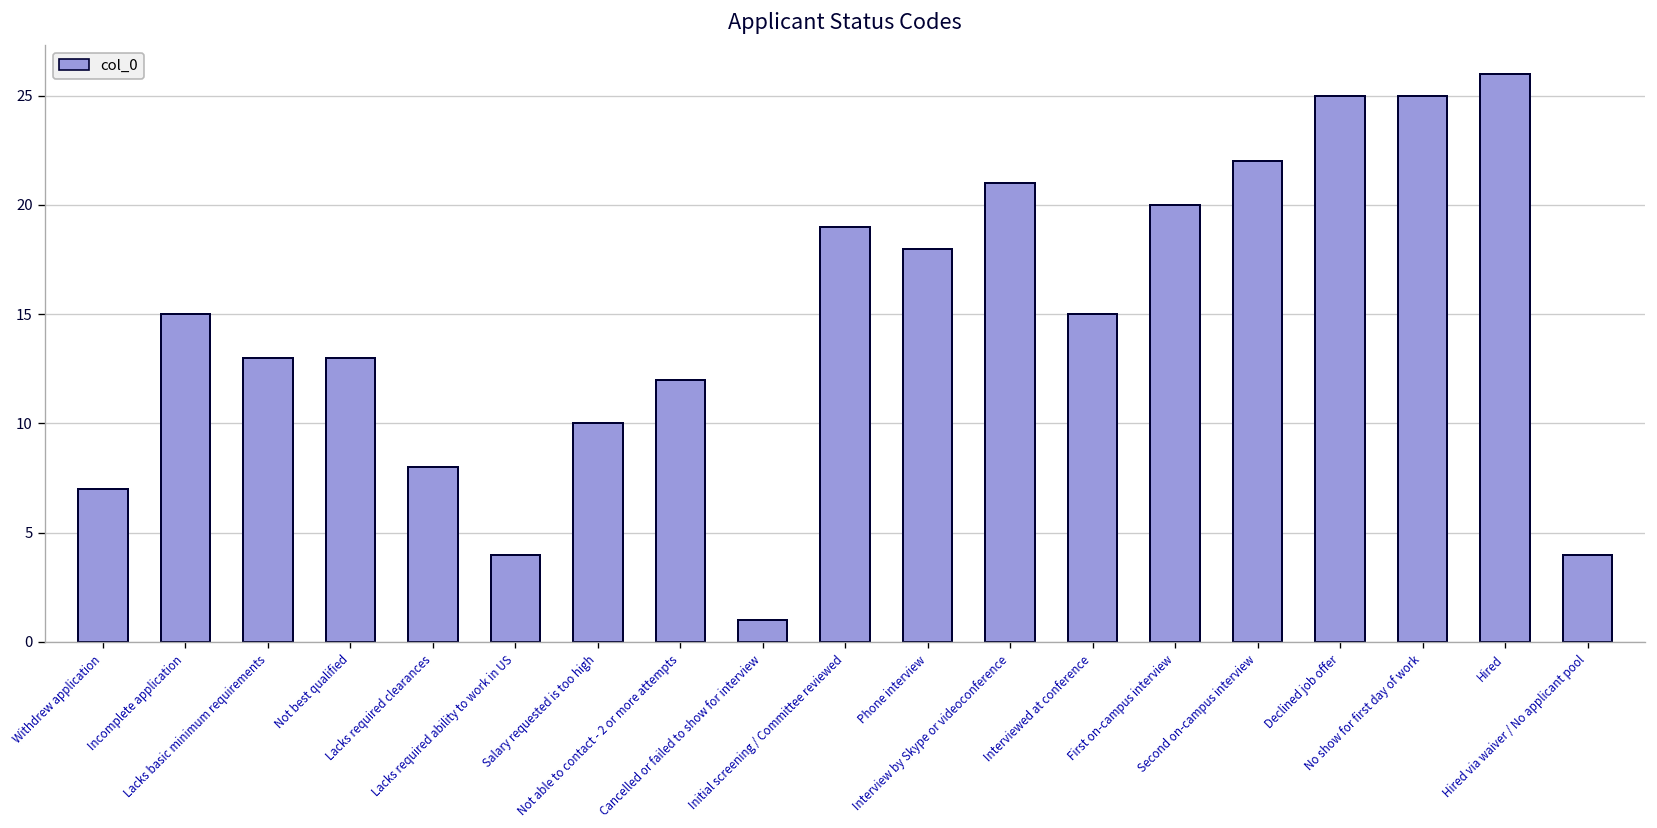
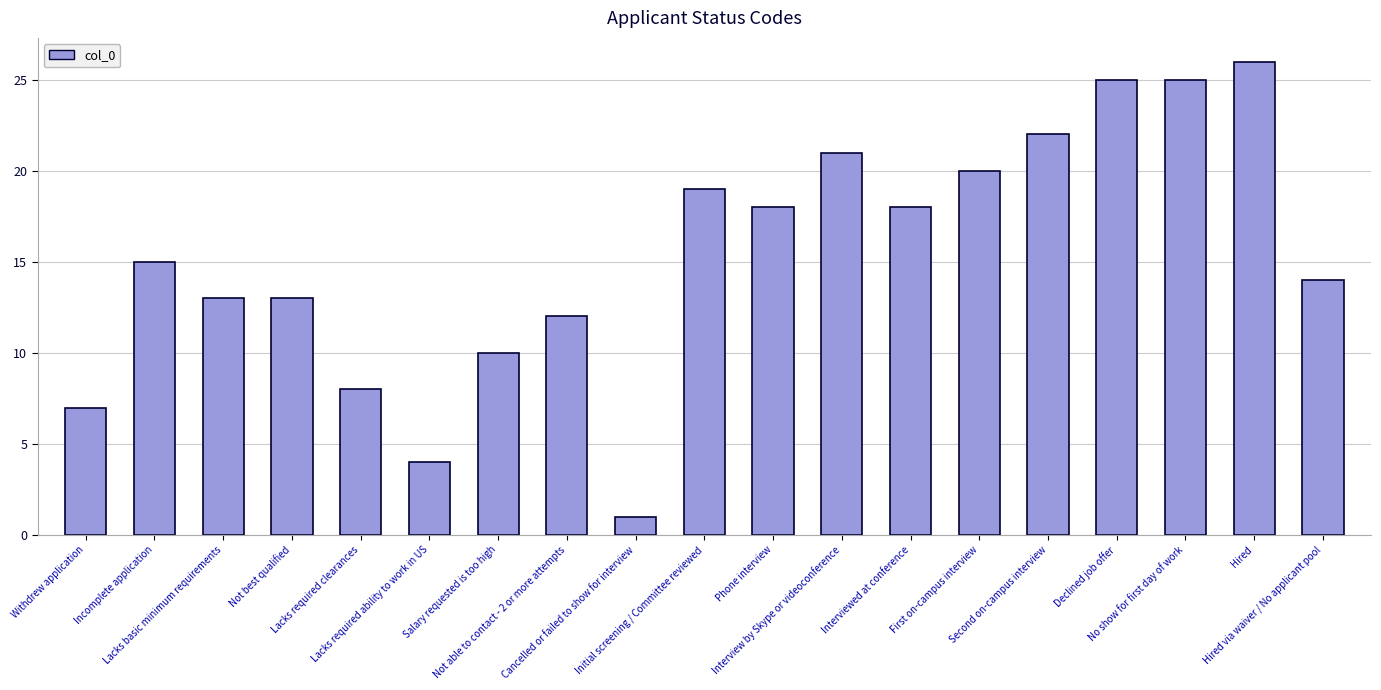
  {
    "Withdrew application": 7,
    "Incomplete application": 15,
    "Lacks basic minimum requirements": 13,
    "Not best qualified": 13,
    "Lacks required clearances": 8,
    "Lacks required ability to work in US": 4,
    "Salary requested is too high": 10,
    "Not able to contact - 2 or more attempts": 12,
    "Cancelled or failed to show for interview": 1,
    "Initial screening / Committee reviewed": 19,
    "Phone interview": 18,
    "Interview by Skype or videoconference": 21,
-   "Interviewed at conference": 15,
+   "Interviewed at conference": 18,
    "First on-campus interview": 20,
    "Second on-campus interview": 22,
    "Declined job offer": 25,
    "No show for first day of work": 25,
    "Hired": 26,
-   "Hired via waiver / No applicant pool": 4
+   "Hired via waiver / No applicant pool": 14
  }
